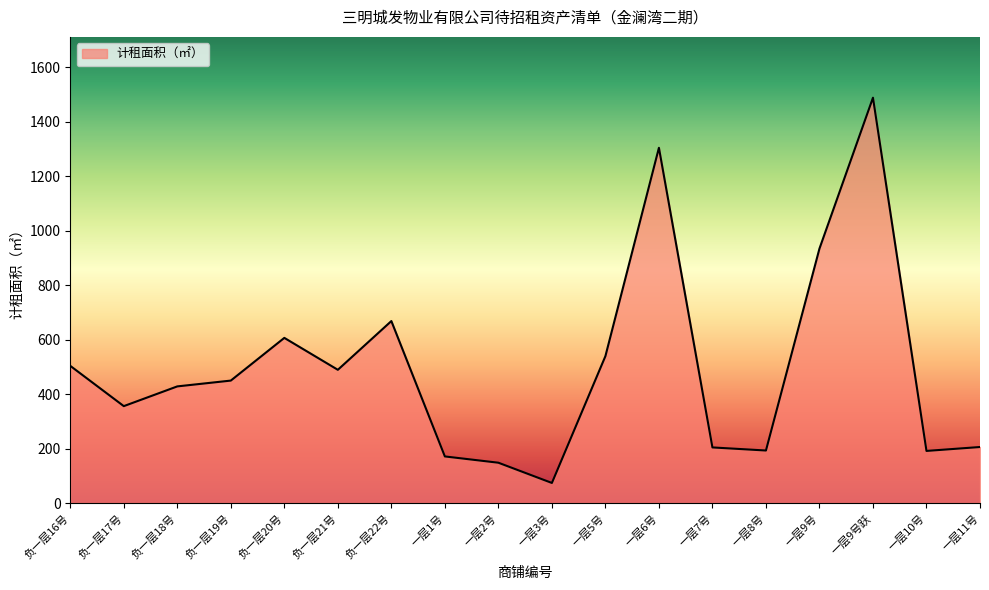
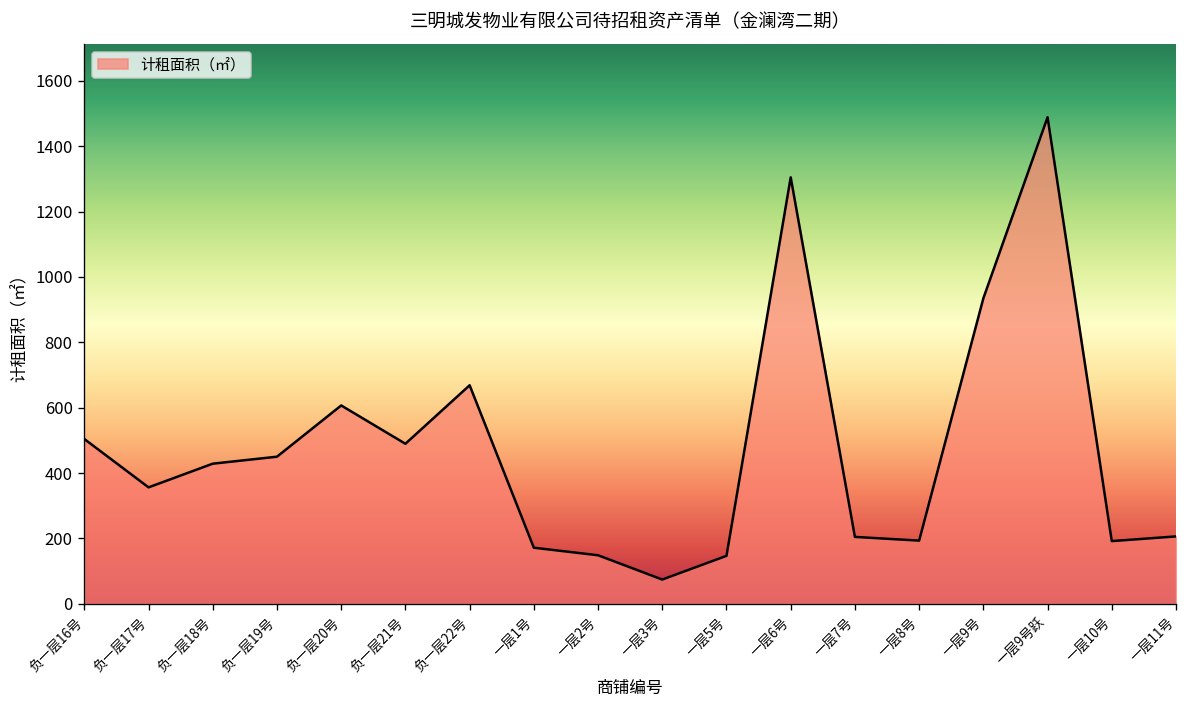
  {
    "负一层16号": 500,
    "负一层17号": 360,
    "负一层18号": 430,
    "负一层19号": 450,
    "负一层20号": 610,
    "负一层21号": 490,
    "负一层22号": 670,
    "一层1号": 170,
    "一层2号": 150,
    "一层3号": 70,
-   "一层5号": 540,
+   "一层5号": 150,
    "一层6号": 1300,
    "一层7号": 200,
    "一层8号": 190,
    "一层9号": 930,
    "一层9号跃": 1490,
    "一层10号": 190,
    "一层11号": 210
  }
